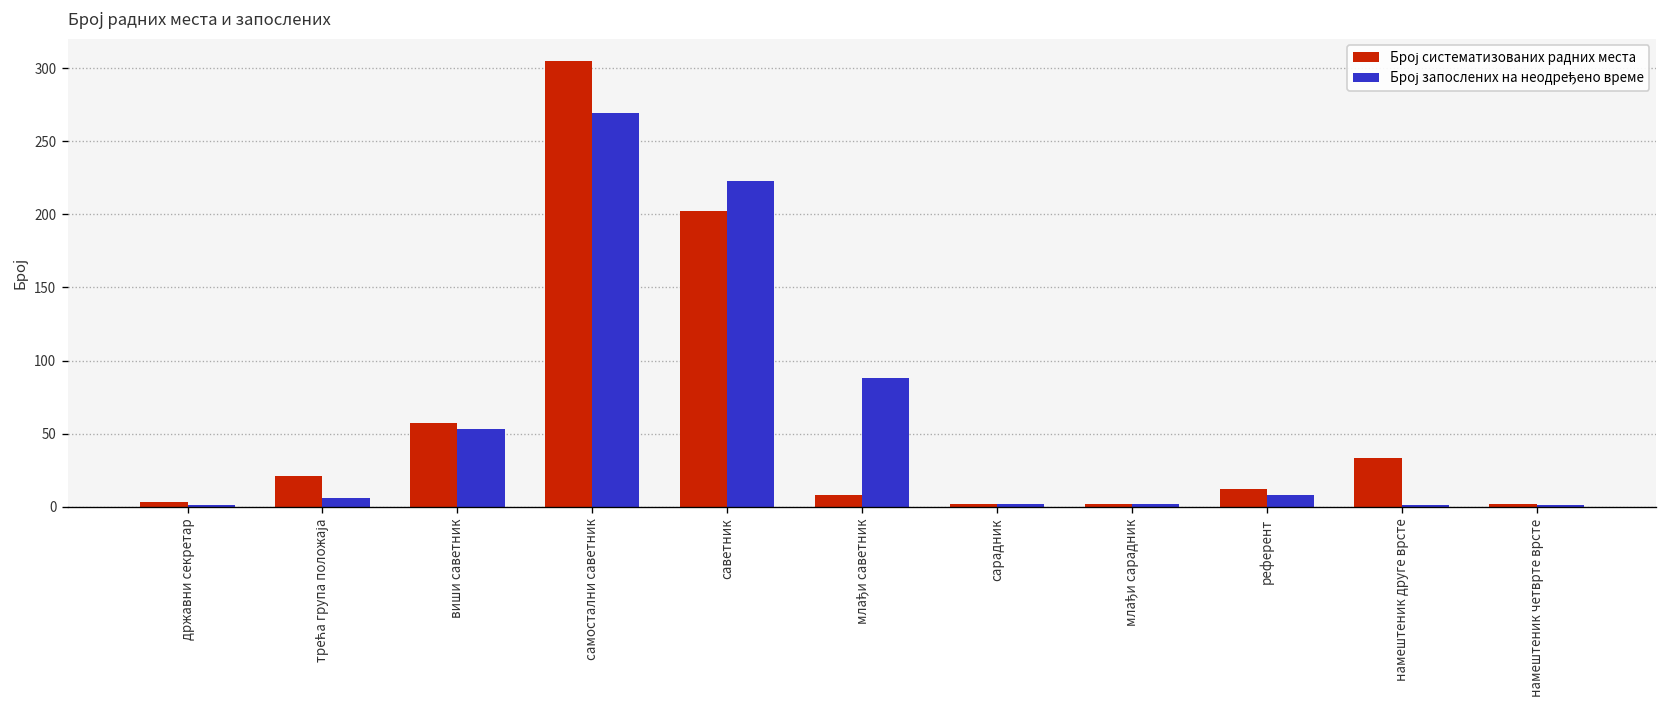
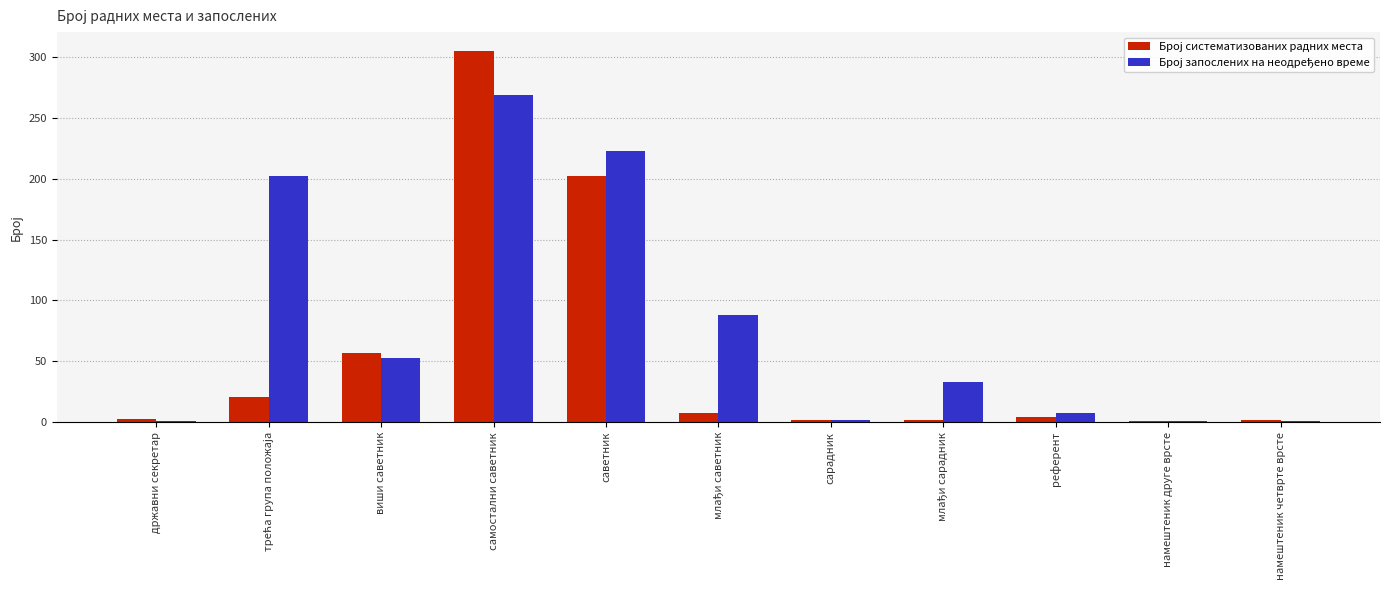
  {
    "Број систематизованих радних места": {
      "државни секретар": 3,
      "трећа група положаја": 21,
      "виши саветник": 57,
      "самостални саветник": 305,
      "саветник": 202,
      "млађи саветник": 8,
-     "референт": 12,
-     "намештеник друге врсте": 33
+     "референт": 4,
+     "намештеник друге врсте": 1
    },
    "Број запослених на неодређено време": {
-     "трећа група положаја": 6,
+     "трећа група положаја": 202,
      "виши саветник": 53,
      "самостални саветник": 269,
      "саветник": 223,
      "млађи саветник": 88,
-     "млађи сарадник": 2,
+     "млађи сарадник": 33,
      "референт": 8
    }
  }
